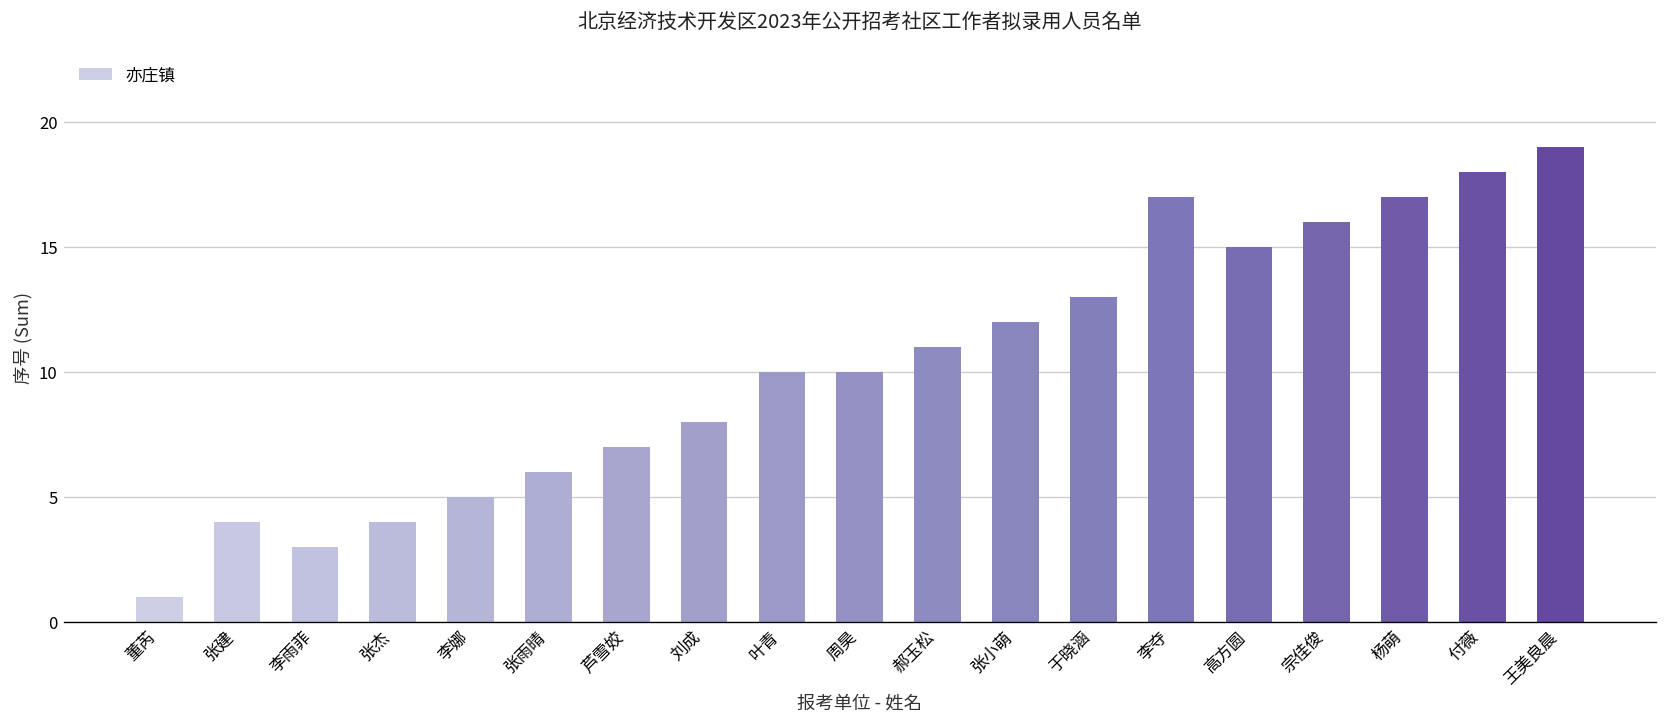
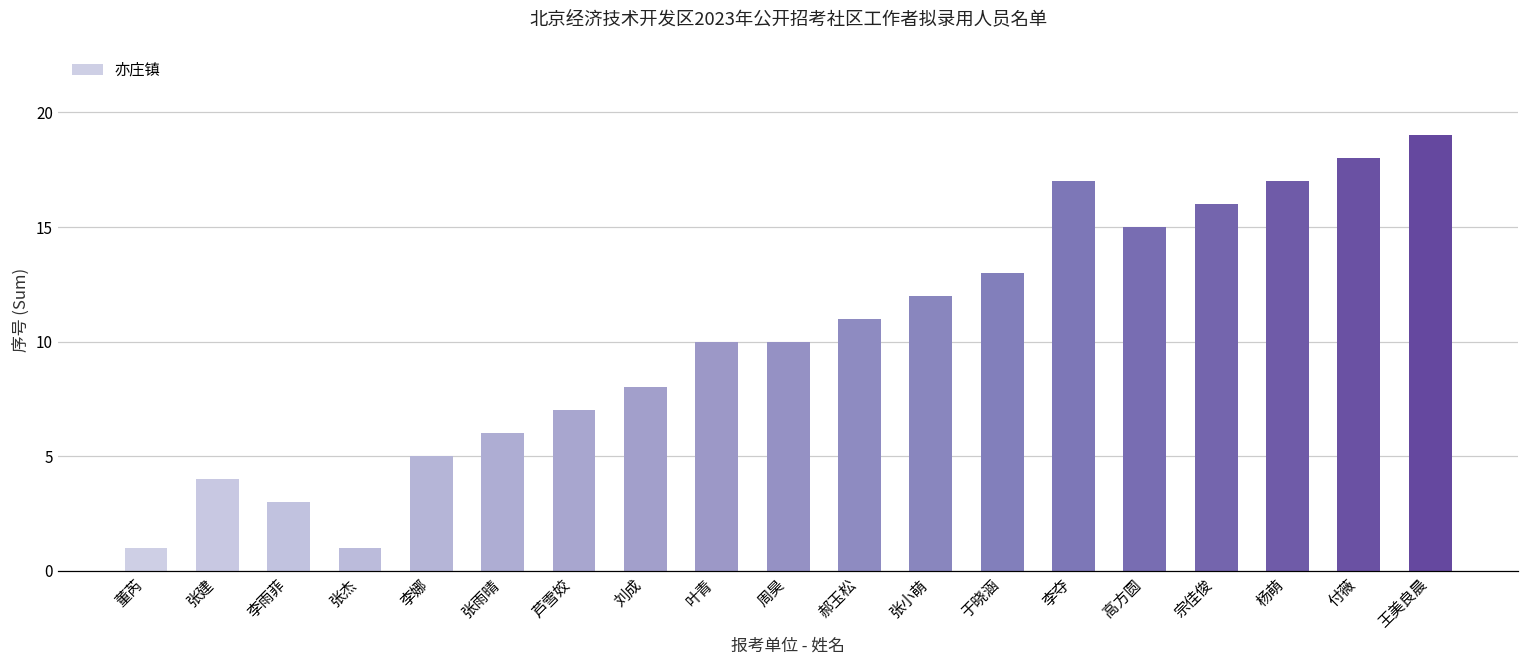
  {
    "董芮": 1,
    "张建": 4,
    "李雨菲": 3,
-   "张杰": 4,
+   "张杰": 1,
    "李娜": 5,
    "张雨晴": 6,
    "芦雪姣": 7,
    "刘成": 8,
    "叶青": 10,
    "周昊": 10,
    "郝玉松": 11,
    "张小萌": 12,
    "于晓涵": 13,
    "李夺": 17,
    "高方圆": 15,
    "宗佳俊": 16,
    "杨萌": 17,
    "付薇": 18,
    "王美良晨": 19
  }
